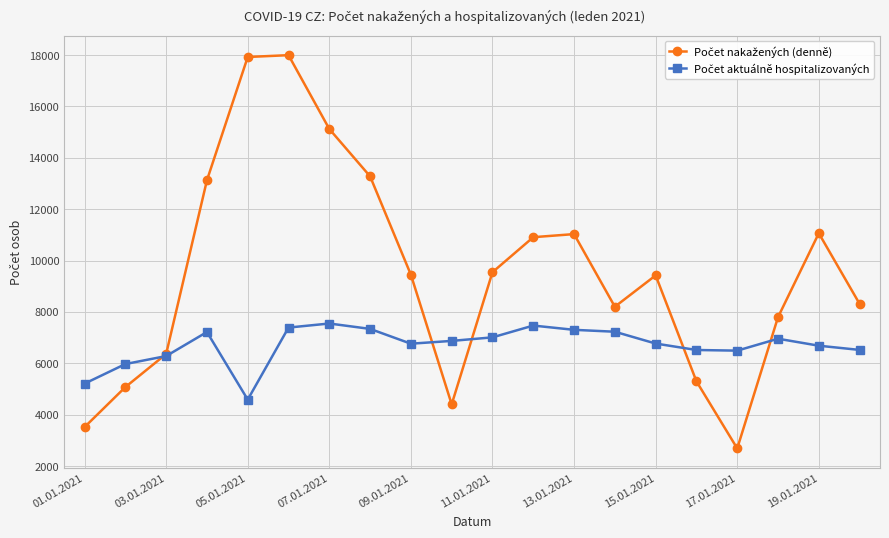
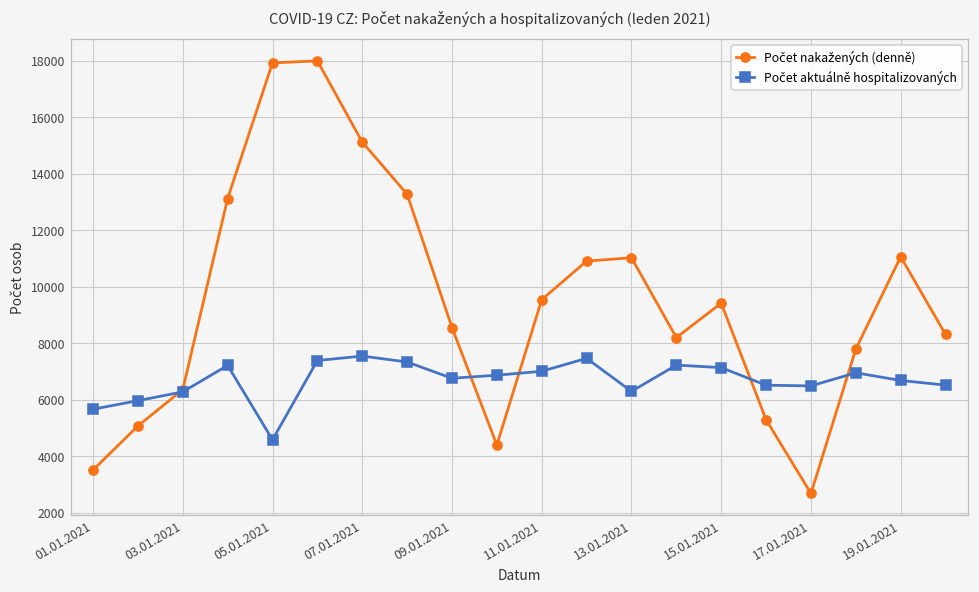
  {
    "Počet nakažených (denně)": {
      "01.01.2021": 3500,
      "05.01.2021": 17900,
      "07.01.2021": 15100,
-     "09.01.2021": 9400,
+     "09.01.2021": 8600,
      "11.01.2021": 9500,
      "13.01.2021": 11000,
      "15.01.2021": 9400,
      "17.01.2021": 2700,
      "19.01.2021": 11100
    },
    "Počet aktuálně hospitalizovaných": {
-     "01.01.2021": 5200,
+     "01.01.2021": 5700,
      "05.01.2021": 4600,
      "07.01.2021": 7600,
      "09.01.2021": 6800,
      "11.01.2021": 7000,
-     "13.01.2021": 7300,
-     "15.01.2021": 6800,
+     "13.01.2021": 6300,
+     "15.01.2021": 7100,
      "17.01.2021": 6500,
      "19.01.2021": 6700
    }
  }
